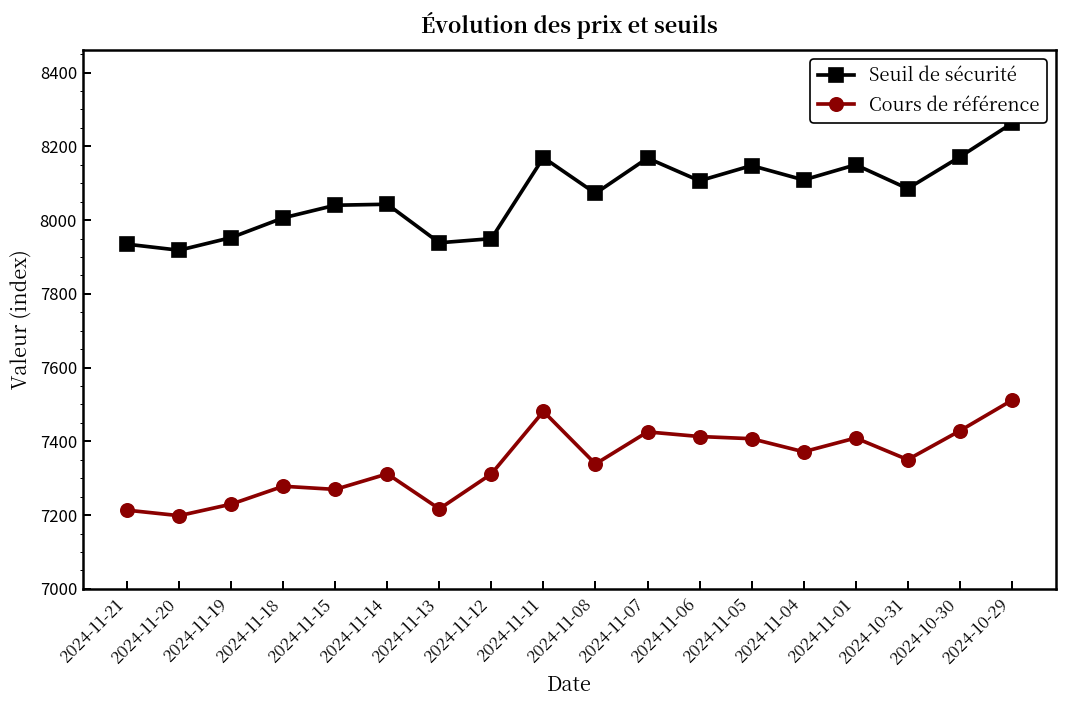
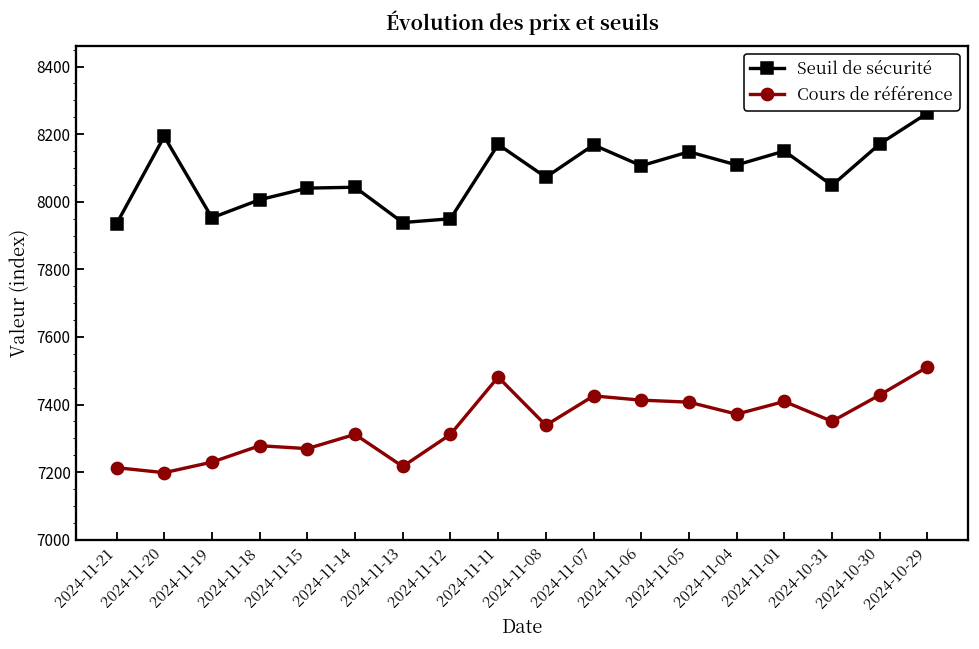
  {
    "Seuil de sécurité": {
      "2024-11-21": 7930,
-     "2024-11-20": 7920,
+     "2024-11-20": 8190,
      "2024-11-19": 7950,
      "2024-11-18": 8010,
      "2024-11-15": 8040,
      "2024-11-14": 8040,
      "2024-11-13": 7940,
      "2024-11-12": 7950,
      "2024-11-11": 8170,
      "2024-11-08": 8070,
      "2024-11-07": 8170,
      "2024-11-06": 8110,
      "2024-11-05": 8150,
      "2024-11-04": 8110,
      "2024-11-01": 8150,
-     "2024-10-31": 8090,
+     "2024-10-31": 8050,
      "2024-10-30": 8170,
      "2024-10-29": 8260
    },
    "Cours de référence": {
      "2024-11-21": 7210,
      "2024-11-20": 7200,
      "2024-11-19": 7230,
      "2024-11-18": 7280,
      "2024-11-15": 7270,
      "2024-11-14": 7310,
      "2024-11-13": 7220,
      "2024-11-12": 7310,
      "2024-11-11": 7480,
      "2024-11-08": 7340,
      "2024-11-07": 7430,
      "2024-11-06": 7410,
      "2024-11-05": 7410,
      "2024-11-04": 7370,
      "2024-11-01": 7410,
      "2024-10-31": 7350,
      "2024-10-30": 7430,
      "2024-10-29": 7510
    }
  }
